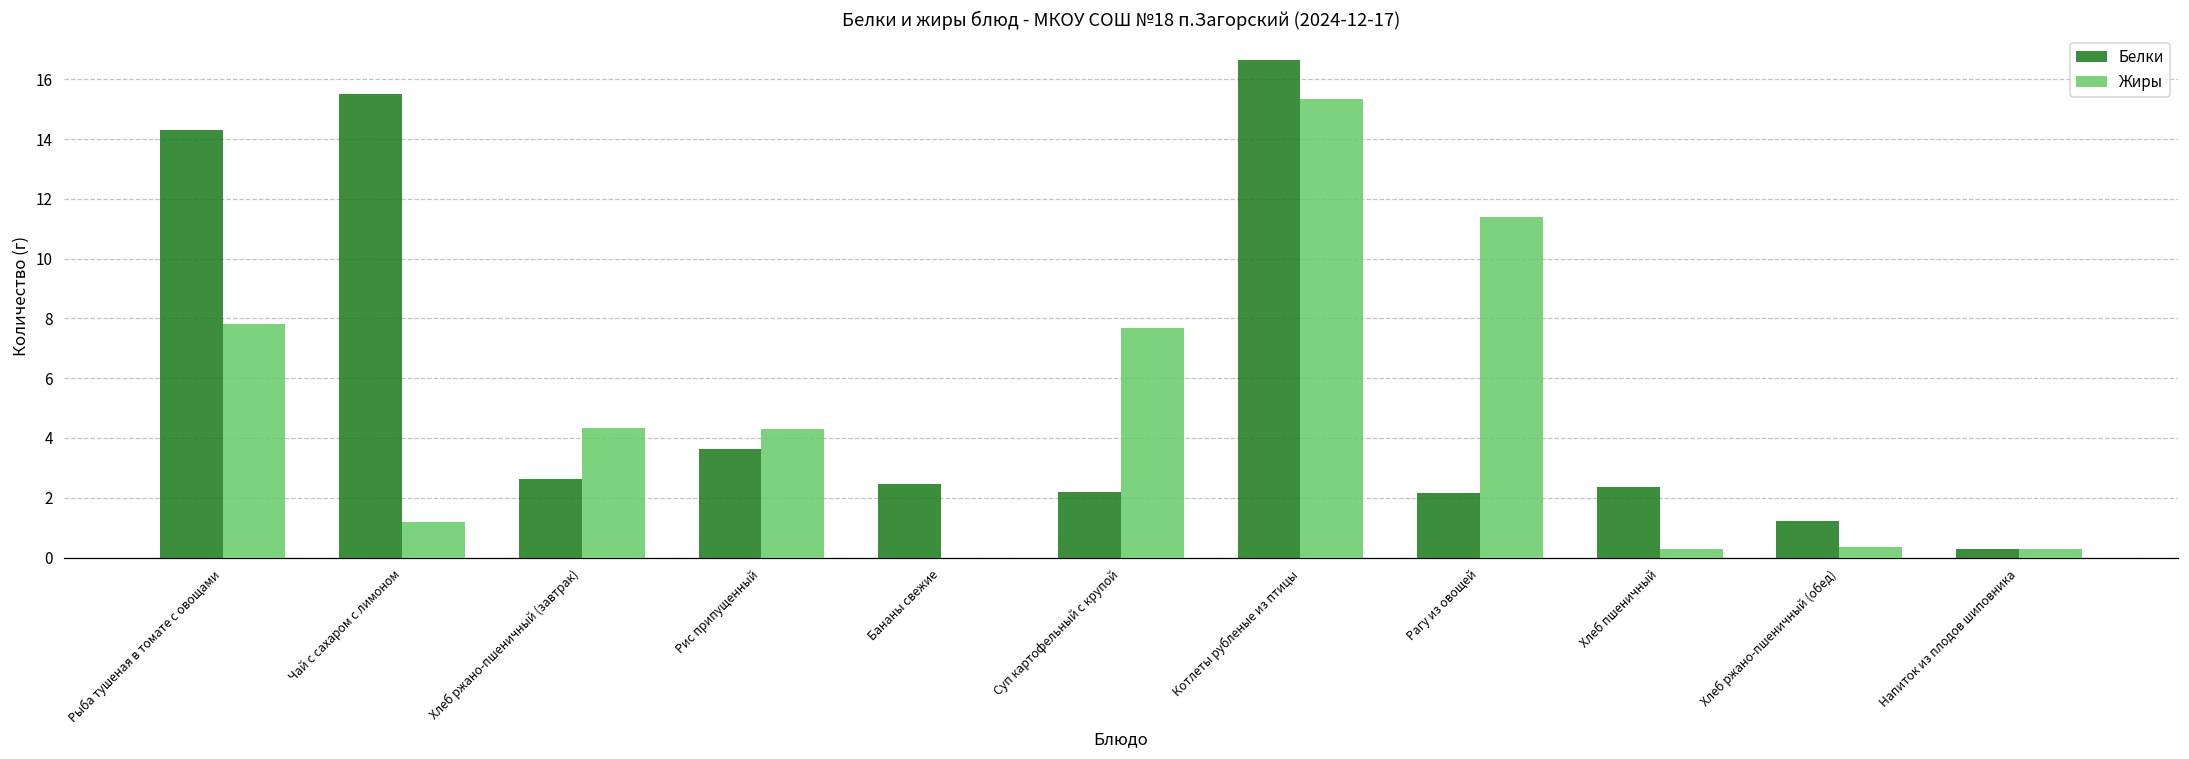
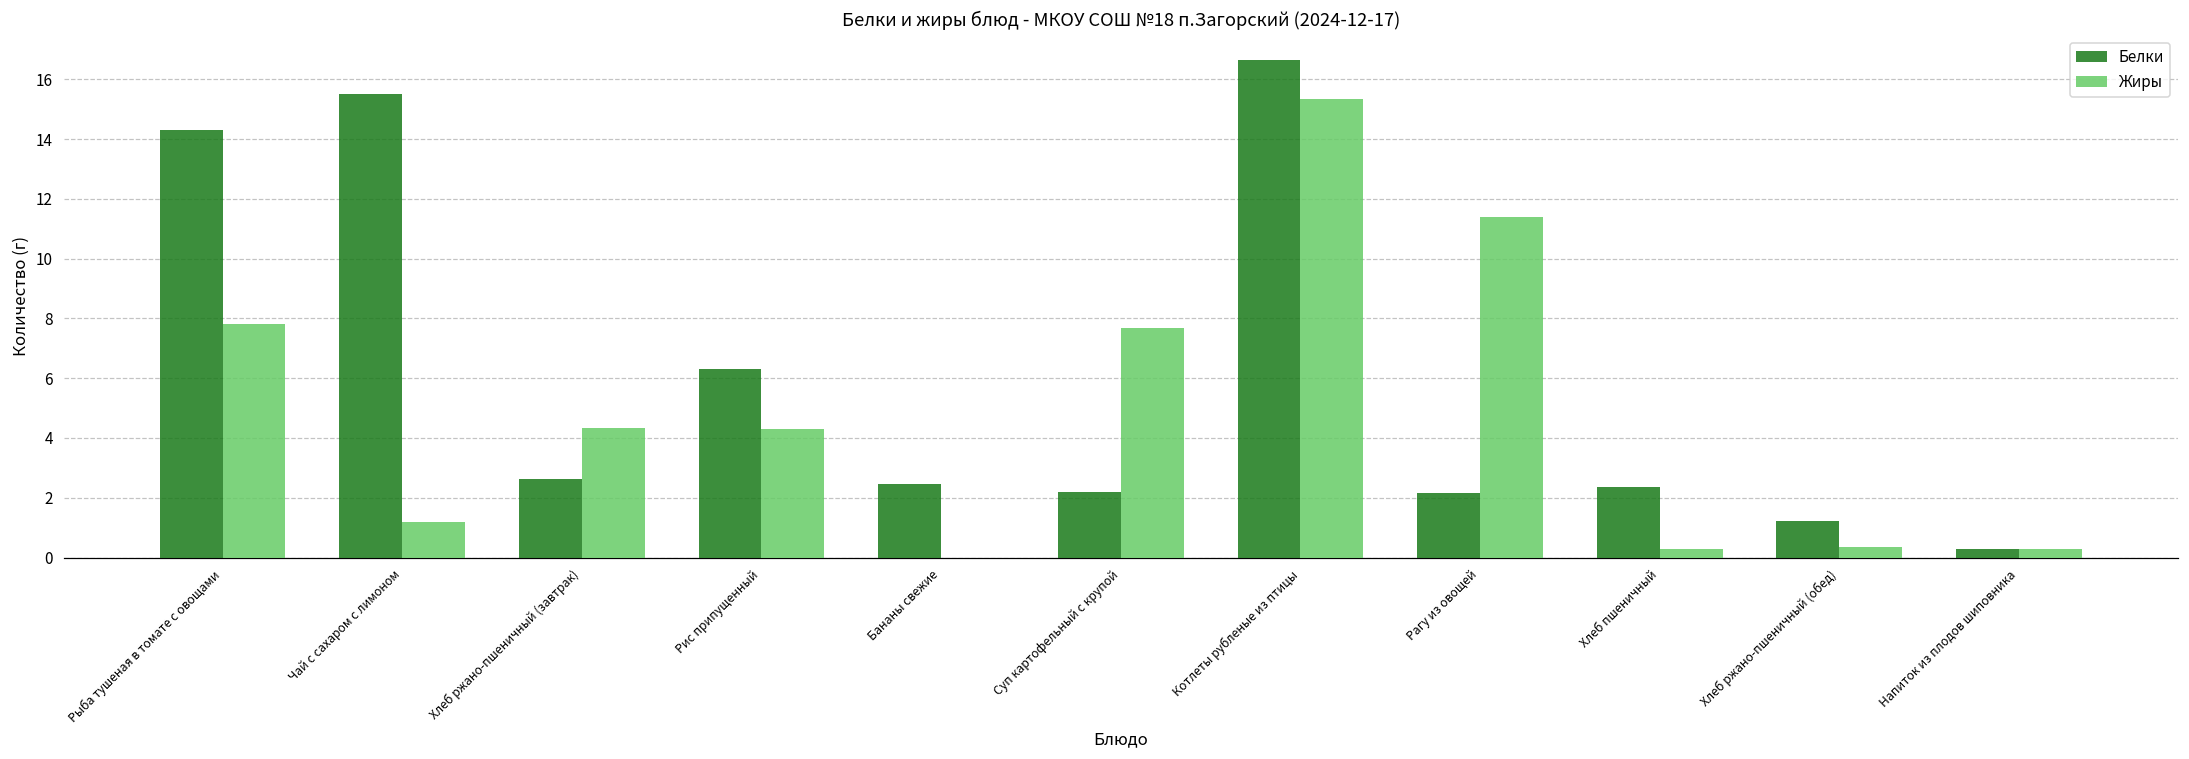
  {
    "Белки": {
      "Рыба тушеная в томате с овощами": 14.3,
      "Чай с сахаром с лимоном": 15.5,
      "Хлеб ржано-пшеничный (завтрак)": 2.6,
-     "Рис припущенный": 3.6,
+     "Рис припущенный": 6.3,
      "Бананы свежие": 2.5,
      "Суп картофельный с крупой": 2.2,
      "Котлеты рубленые из птицы": 16.6,
      "Рагу из овощей": 2.2,
      "Хлеб пшеничный": 2.4,
      "Хлеб ржано-пшеничный (обед)": 1.2,
      "Напиток из плодов шиповника": 0.3
    },
    "Жиры": {
      "Рыба тушеная в томате с овощами": 7.8,
      "Чай с сахаром с лимоном": 1.2,
      "Хлеб ржано-пшеничный (завтрак)": 4.4,
      "Рис припущенный": 4.3,
      "Бананы свежие": 0.0,
      "Суп картофельный с крупой": 7.7,
      "Котлеты рубленые из птицы": 15.3,
      "Рагу из овощей": 11.4,
      "Хлеб пшеничный": 0.3,
      "Хлеб ржано-пшеничный (обед)": 0.4,
      "Напиток из плодов шиповника": 0.3
    }
  }
